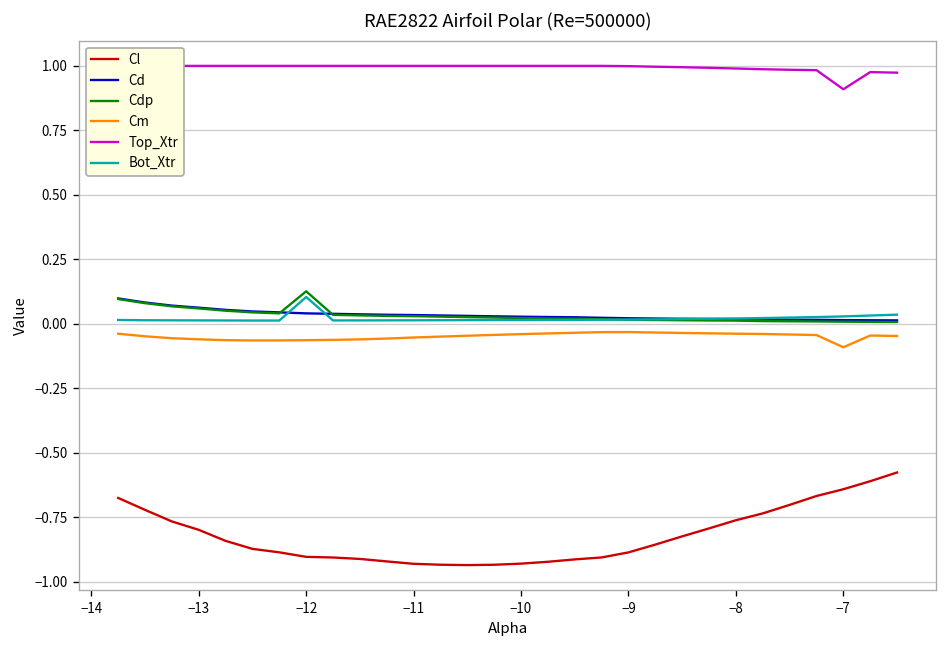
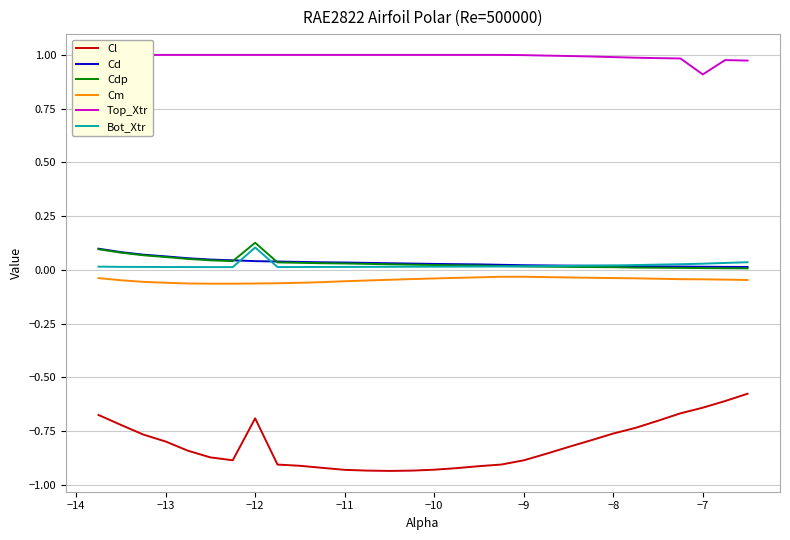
  {
    "Cl": {
      "−13": -0.80,
-     "−12": -0.90,
+     "−12": -0.69,
      "−11": -0.93,
      "−10": -0.93,
      "−9": -0.89,
      "−8": -0.76,
      "−7": -0.64
    },
    "Cd": {
      "−12": 0.04
    },
    "Cdp": {
      "−12": 0.13
    },
    "Cm": {
      "−13": -0.06,
      "−12": -0.06,
      "−11": -0.05,
      "−10": -0.04,
      "−9": -0.03,
      "−8": -0.04,
-     "−7": -0.09
+     "−7": -0.04
    },
    "Top_Xtr": {
      "−13": 1.00,
      "−12": 1.00,
      "−11": 1.00,
      "−10": 1.00,
      "−9": 1.00,
      "−8": 0.99,
      "−7": 0.91
    },
    "Bot_Xtr": {
      "−13": 0.01,
      "−12": 0.10,
      "−11": 0.01,
      "−7": 0.03
    }
  }
